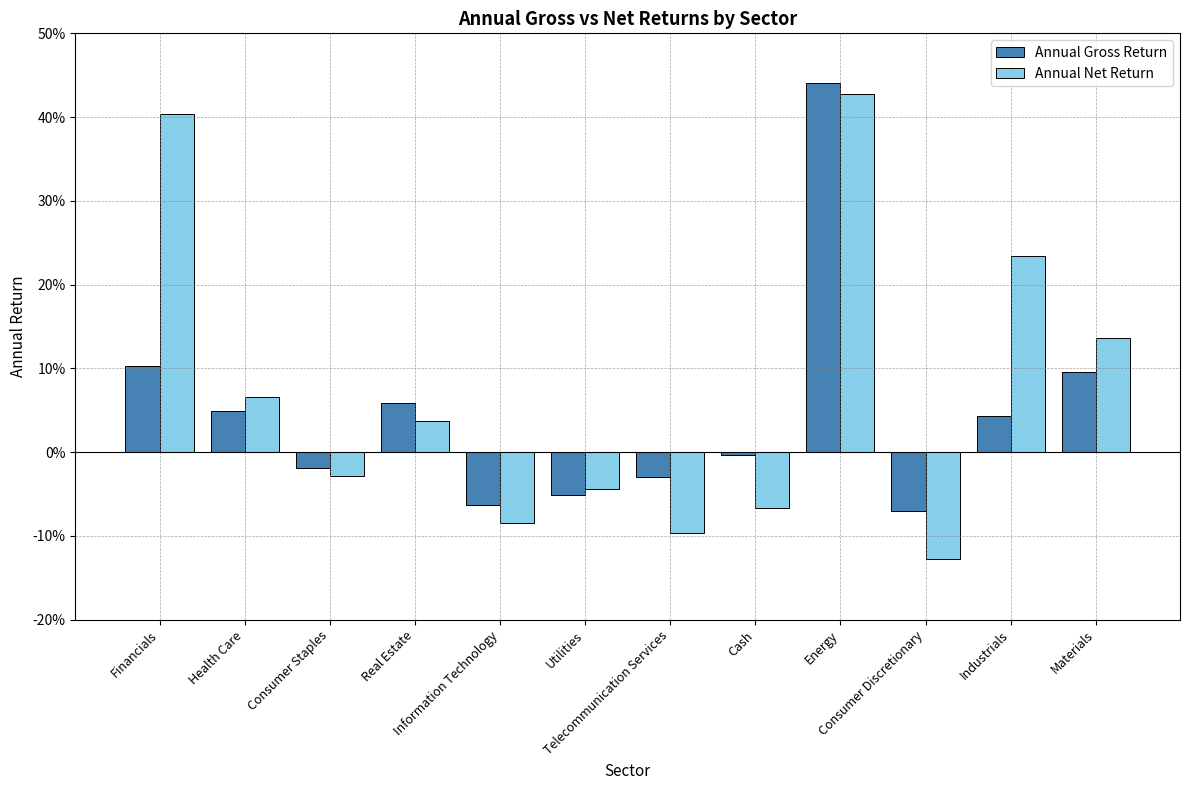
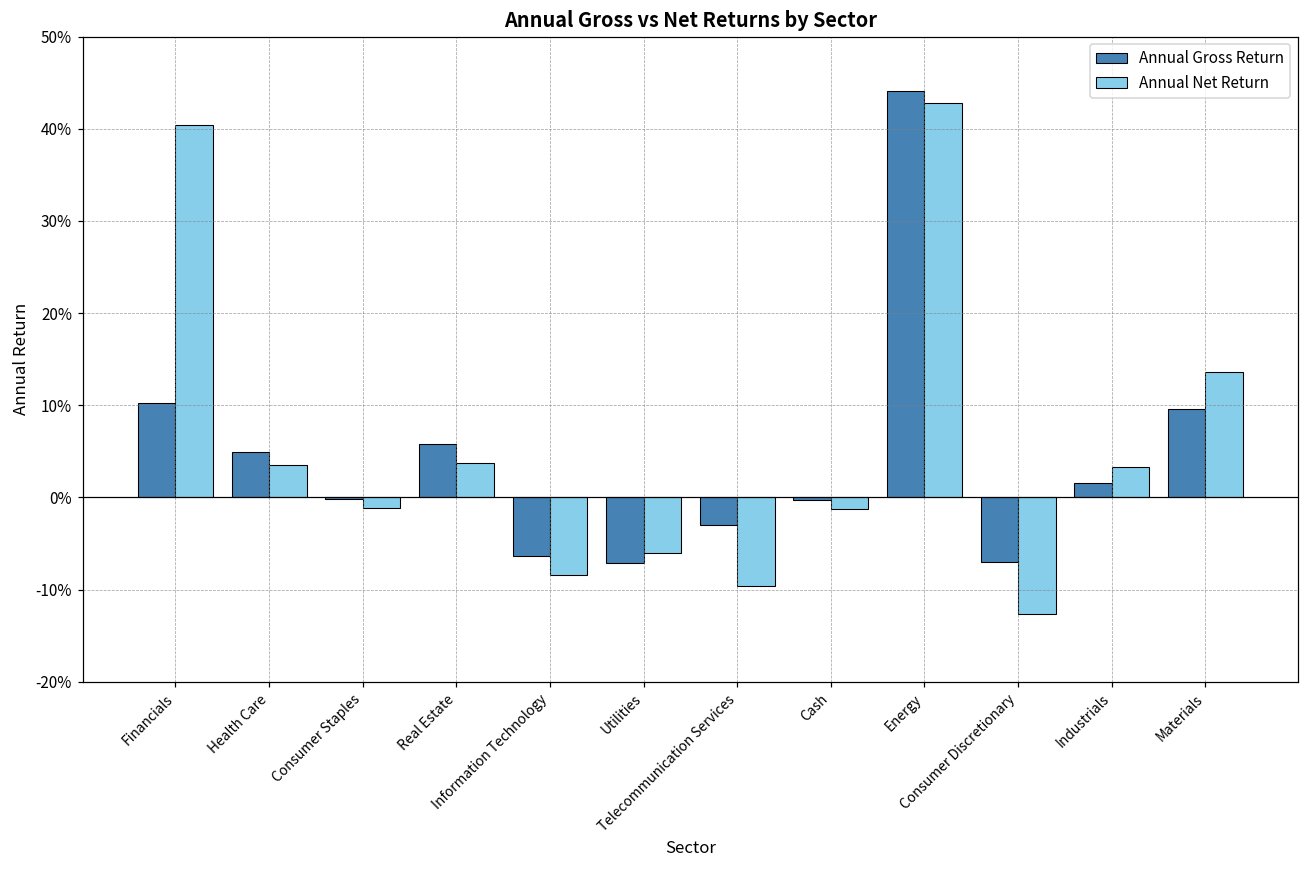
  {
    "Annual Gross Return": {
      "Financials": "10%",
      "Health Care": "5%",
-     "Consumer Staples": "-2%",
+     "Consumer Staples": "0%",
      "Real Estate": "6%",
      "Information Technology": "-6%",
-     "Utilities": "-5%",
+     "Utilities": "-7%",
      "Telecommunication Services": "-3%",
      "Energy": "44%",
      "Consumer Discretionary": "-7%",
-     "Industrials": "4%",
+     "Industrials": "2%",
      "Materials": "10%"
    },
    "Annual Net Return": {
      "Financials": "40%",
-     "Health Care": "7%",
-     "Consumer Staples": "-3%",
+     "Health Care": "3%",
+     "Consumer Staples": "-1%",
      "Real Estate": "4%",
      "Information Technology": "-8%",
-     "Utilities": "-4%",
+     "Utilities": "-6%",
      "Telecommunication Services": "-10%",
-     "Cash": "-7%",
+     "Cash": "-1%",
      "Energy": "43%",
      "Consumer Discretionary": "-13%",
-     "Industrials": "23%",
+     "Industrials": "3%",
      "Materials": "14%"
    }
  }
